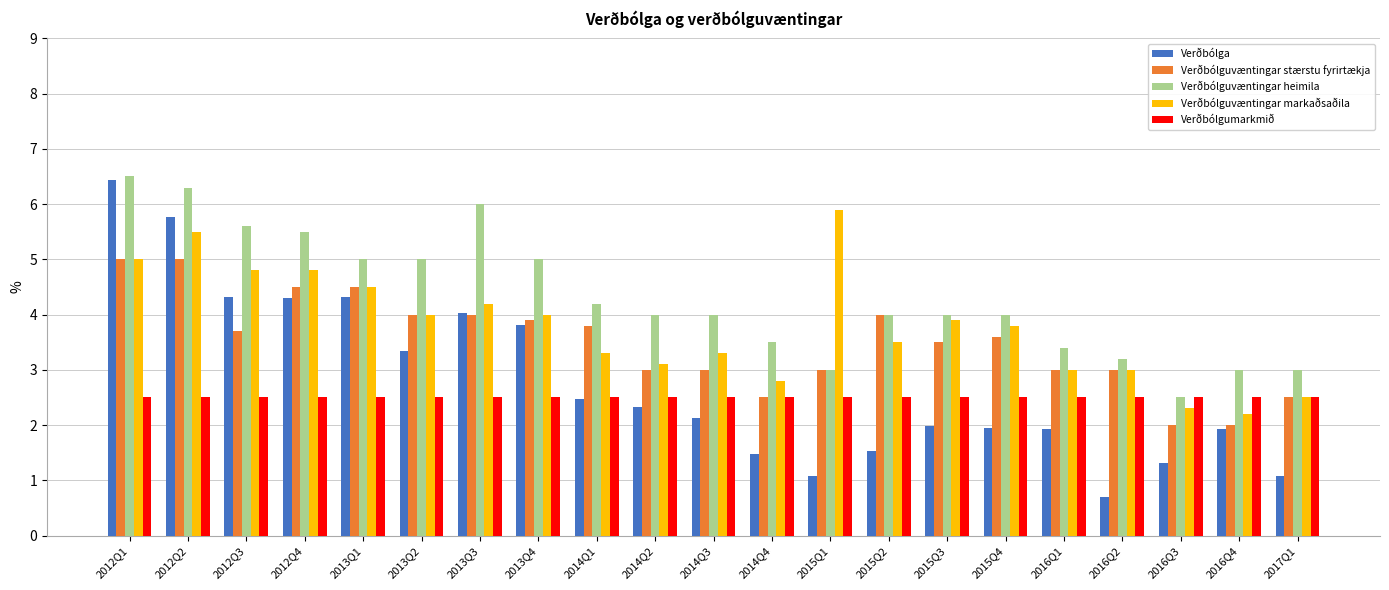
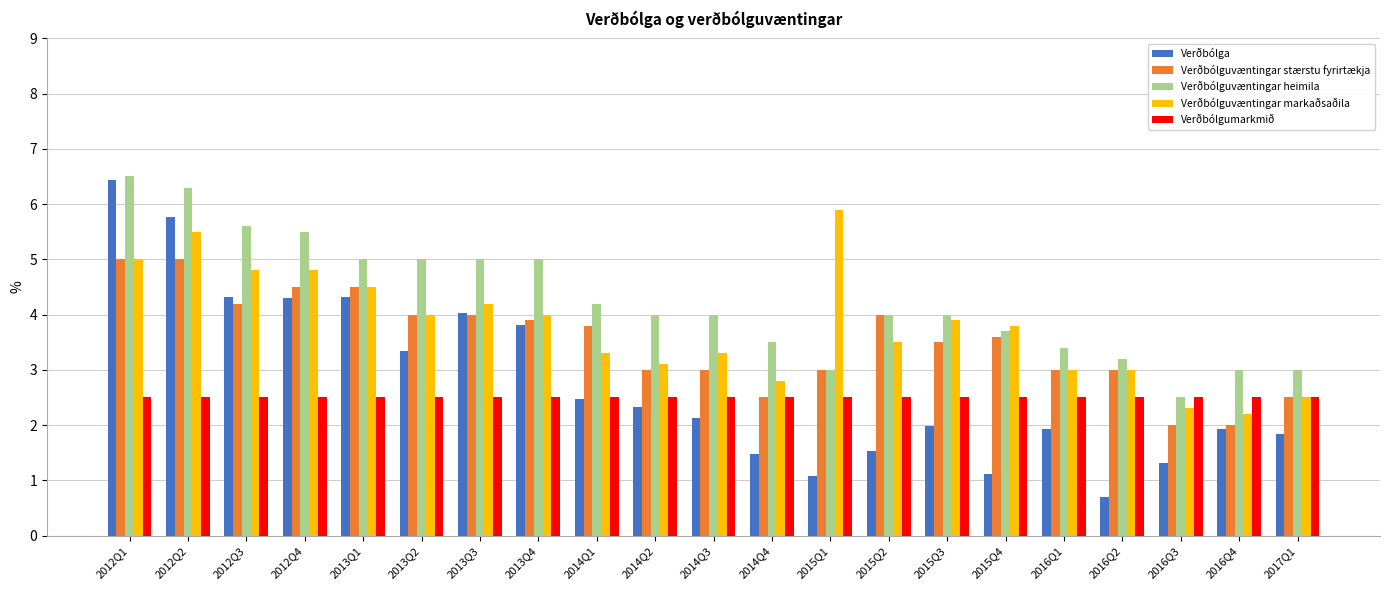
  {
    "Verðbólga": {
      "2012Q1": 6.4,
      "2012Q2": 5.8,
      "2012Q3": 4.3,
      "2012Q4": 4.3,
      "2013Q1": 4.3,
      "2013Q2": 3.3,
      "2013Q3": 4.0,
      "2013Q4": 3.8,
      "2014Q1": 2.5,
      "2014Q2": 2.3,
      "2014Q3": 2.1,
      "2014Q4": 1.5,
      "2015Q1": 1.1,
      "2015Q2": 1.5,
      "2015Q3": 2.0,
-     "2015Q4": 1.9,
+     "2015Q4": 1.1,
      "2016Q1": 1.9,
      "2016Q2": 0.7,
      "2016Q3": 1.3,
      "2016Q4": 1.9,
-     "2017Q1": 1.1
+     "2017Q1": 1.8
    },
    "Verðbólguvæntingar stærstu fyrirtækja": {
      "2012Q1": 5.0,
      "2012Q2": 5.0,
-     "2012Q3": 3.7,
+     "2012Q3": 4.2,
      "2012Q4": 4.5,
      "2013Q1": 4.5,
      "2013Q2": 4.0,
      "2013Q3": 4.0,
      "2013Q4": 3.9,
      "2014Q1": 3.8,
      "2014Q2": 3.0,
      "2014Q3": 3.0,
      "2014Q4": 2.5,
      "2015Q1": 3.0,
      "2015Q2": 4.0,
      "2015Q3": 3.5,
      "2015Q4": 3.6,
      "2016Q1": 3.0,
      "2016Q2": 3.0,
      "2016Q3": 2.0,
      "2016Q4": 2.0,
      "2017Q1": 2.5
    },
    "Verðbólguvæntingar heimila": {
      "2012Q1": 6.5,
      "2012Q2": 6.3,
      "2012Q3": 5.6,
      "2012Q4": 5.5,
      "2013Q1": 5.0,
      "2013Q2": 5.0,
-     "2013Q3": 6,
+     "2013Q3": 5,
      "2013Q4": 5.0,
      "2014Q1": 4.2,
      "2014Q2": 4.0,
      "2014Q3": 4.0,
      "2014Q4": 3.5,
      "2015Q1": 3.0,
      "2015Q2": 4.0,
      "2015Q3": 4.0,
-     "2015Q4": 4.0,
+     "2015Q4": 3.7,
      "2016Q1": 3.4,
      "2016Q2": 3.2,
      "2016Q3": 2.5,
      "2016Q4": 3.0,
      "2017Q1": 3.0
    },
    "Verðbólguvæntingar markaðsaðila": {
      "2012Q1": 5.0,
      "2012Q2": 5.5,
      "2012Q3": 4.8,
      "2012Q4": 4.8,
      "2013Q1": 4.5,
      "2013Q2": 4.0,
      "2013Q3": 4.2,
      "2013Q4": 4.0,
      "2014Q1": 3.3,
      "2014Q2": 3.1,
      "2014Q3": 3.3,
      "2014Q4": 2.8,
      "2015Q1": 5.9,
      "2015Q2": 3.5,
      "2015Q3": 3.9,
      "2015Q4": 3.8,
      "2016Q1": 3.0,
      "2016Q2": 3.0,
      "2016Q3": 2.3,
      "2016Q4": 2.2,
      "2017Q1": 2.5
    },
    "Verðbólgumarkmið": {
      "2012Q1": 2.5,
      "2012Q2": 2.5,
      "2012Q3": 2.5,
      "2012Q4": 2.5,
      "2013Q1": 2.5,
      "2013Q2": 2.5,
      "2013Q3": 2.5,
      "2013Q4": 2.5,
      "2014Q1": 2.5,
      "2014Q2": 2.5,
      "2014Q3": 2.5,
      "2014Q4": 2.5,
      "2015Q1": 2.5,
      "2015Q2": 2.5,
      "2015Q3": 2.5,
      "2015Q4": 2.5,
      "2016Q1": 2.5,
      "2016Q2": 2.5,
      "2016Q3": 2.5,
      "2016Q4": 2.5,
      "2017Q1": 2.5
    }
  }
